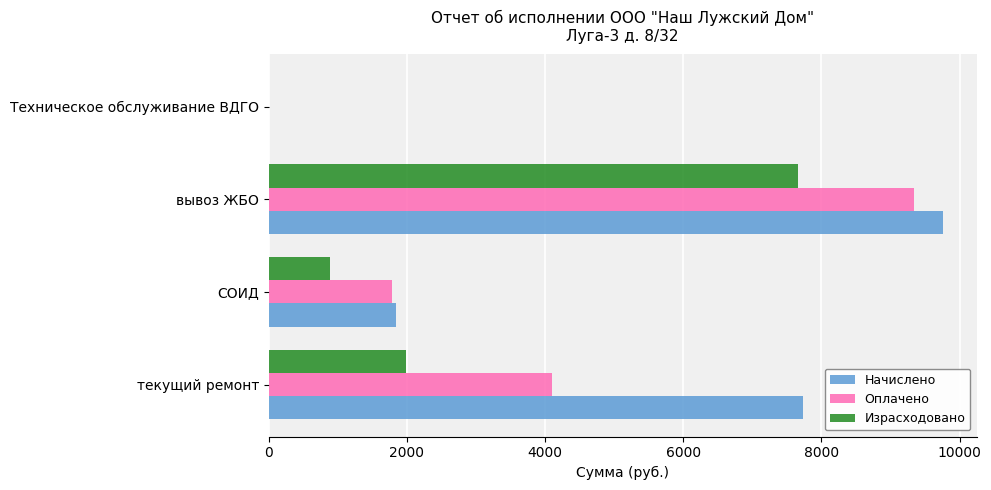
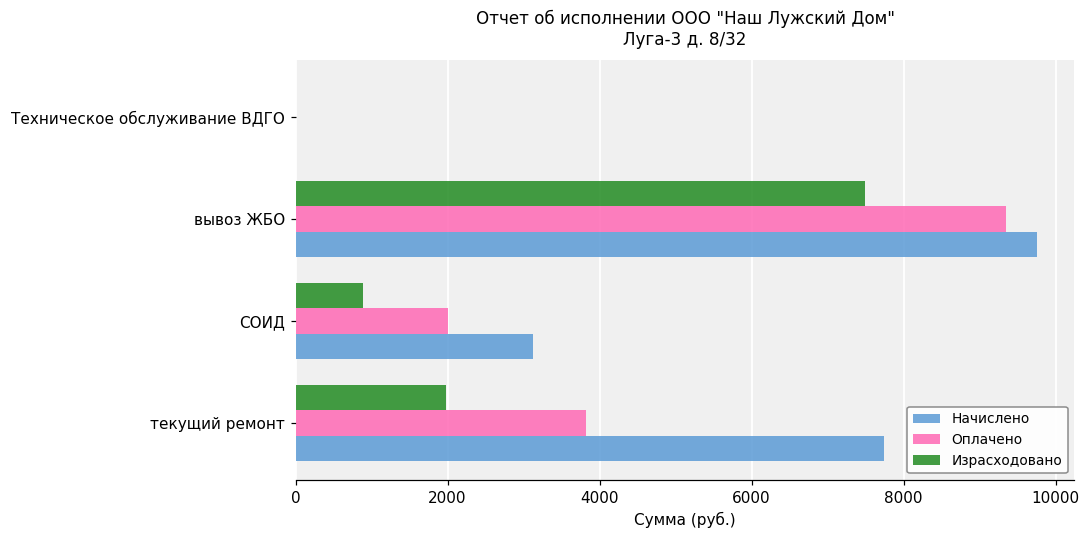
  {
    "Начислено": {
      "Техническое обслуживание ВДГО": 0,
      "вывоз ЖБО": 9800,
-     "СОИД": 1800,
+     "СОИД": 3100,
      "текущий ремонт": 7700
    },
    "Оплачено": {
      "Техническое обслуживание ВДГО": 0,
      "вывоз ЖБО": 9300,
-     "СОИД": 1800,
-     "текущий ремонт": 4100
+     "СОИД": 2000,
+     "текущий ремонт": 3800
    },
    "Израсходовано": {
      "Техническое обслуживание ВДГО": 0,
-     "вывоз ЖБО": 7700,
+     "вывоз ЖБО": 7500,
      "СОИД": 900,
      "текущий ремонт": 2000
    }
  }
